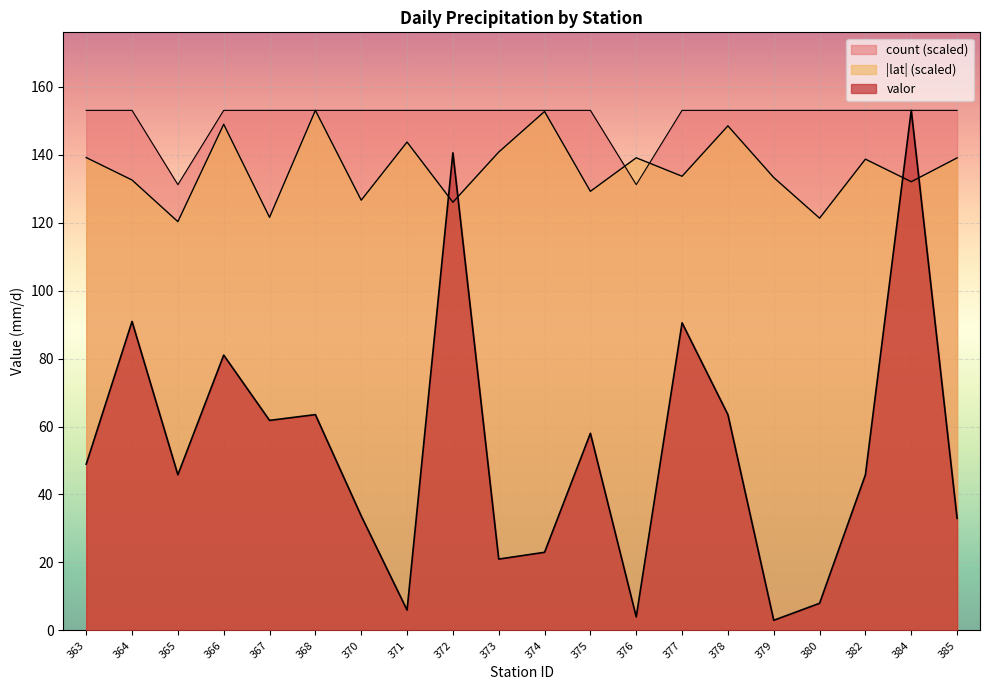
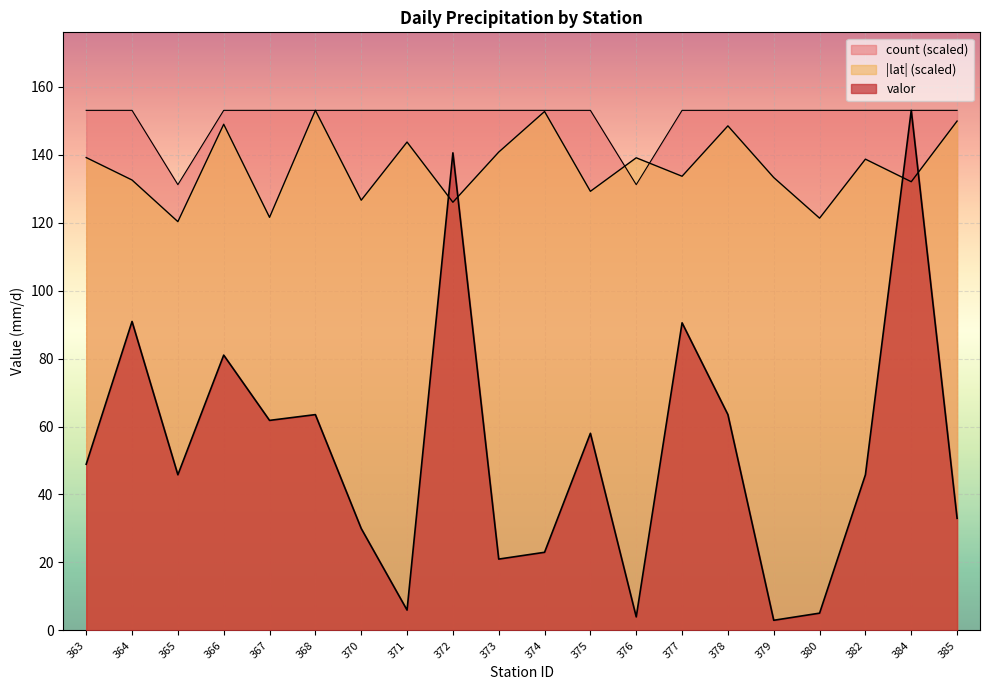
  {
    "count (scaled)": {
      "363": 153,
      "364": 153,
      "365": 131,
      "366": 153,
      "367": 153,
      "370": 153,
      "371": 153,
      "372": 153,
      "373": 153,
      "375": 153,
      "376": 131,
      "377": 153,
      "378": 153,
      "379": 153,
      "380": 153,
      "382": 153,
      "385": 153
    },
    "|lat| (scaled)": {
      "363": 139,
      "364": 133,
      "365": 120,
      "366": 149,
      "367": 122,
      "370": 127,
      "371": 144,
      "372": 126,
      "373": 141,
      "375": 129,
      "376": 139,
      "377": 134,
      "378": 148,
      "379": 133,
      "380": 121,
      "382": 139,
      "384": 132,
-     "385": 139
+     "385": 150
    },
    "valor": {
      "363": 49,
      "364": 91,
      "365": 46,
      "366": 81,
      "367": 62,
      "368": 64,
-     "370": 34,
+     "370": 30,
      "371": 6,
      "372": 141,
      "373": 21,
      "374": 23,
      "375": 58,
      "376": 4,
      "377": 91,
      "378": 64,
      "379": 3,
-     "380": 8,
+     "380": 5,
      "382": 46,
      "385": 33
    }
  }
